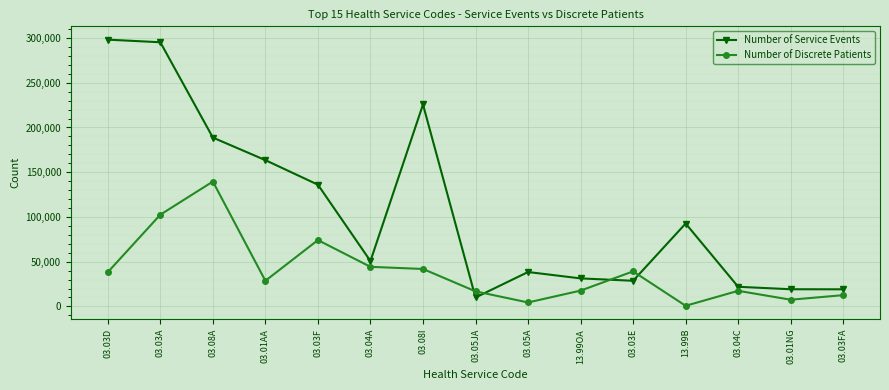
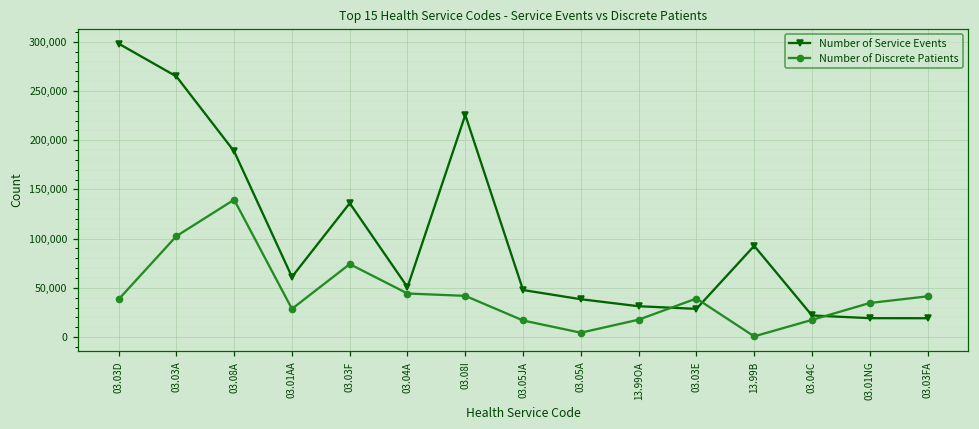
  {
    "Number of Service Events": {
      "03.03D": "300,000",
-     "03.03A": "300,000",
+     "03.03A": "260,000",
      "03.08A": "190,000",
-     "03.01AA": "160,000",
+     "03.01AA": "60,000",
      "03.03F": "140,000",
      "03.04A": "50,000",
      "03.08I": "230,000",
-     "03.05JA": "10,000",
+     "03.05JA": "50,000",
      "03.05A": "40,000",
      "13.99OA": "30,000",
      "03.03E": "30,000",
      "13.99B": "90,000",
      "03.04C": "20,000",
      "03.01NG": "20,000",
      "03.03FA": "20,000"
    },
    "Number of Discrete Patients": {
      "03.03D": "40,000",
      "03.03A": "100,000",
      "03.08A": "140,000",
      "03.01AA": "30,000",
      "03.03F": "70,000",
      "03.04A": "40,000",
      "03.08I": "40,000",
      "03.05JA": "20,000",
      "03.05A": "0",
      "13.99OA": "20,000",
      "03.03E": "40,000",
      "13.99B": "0",
      "03.04C": "20,000",
-     "03.01NG": "10,000",
-     "03.03FA": "10,000"
+     "03.01NG": "30,000",
+     "03.03FA": "40,000"
    }
  }
